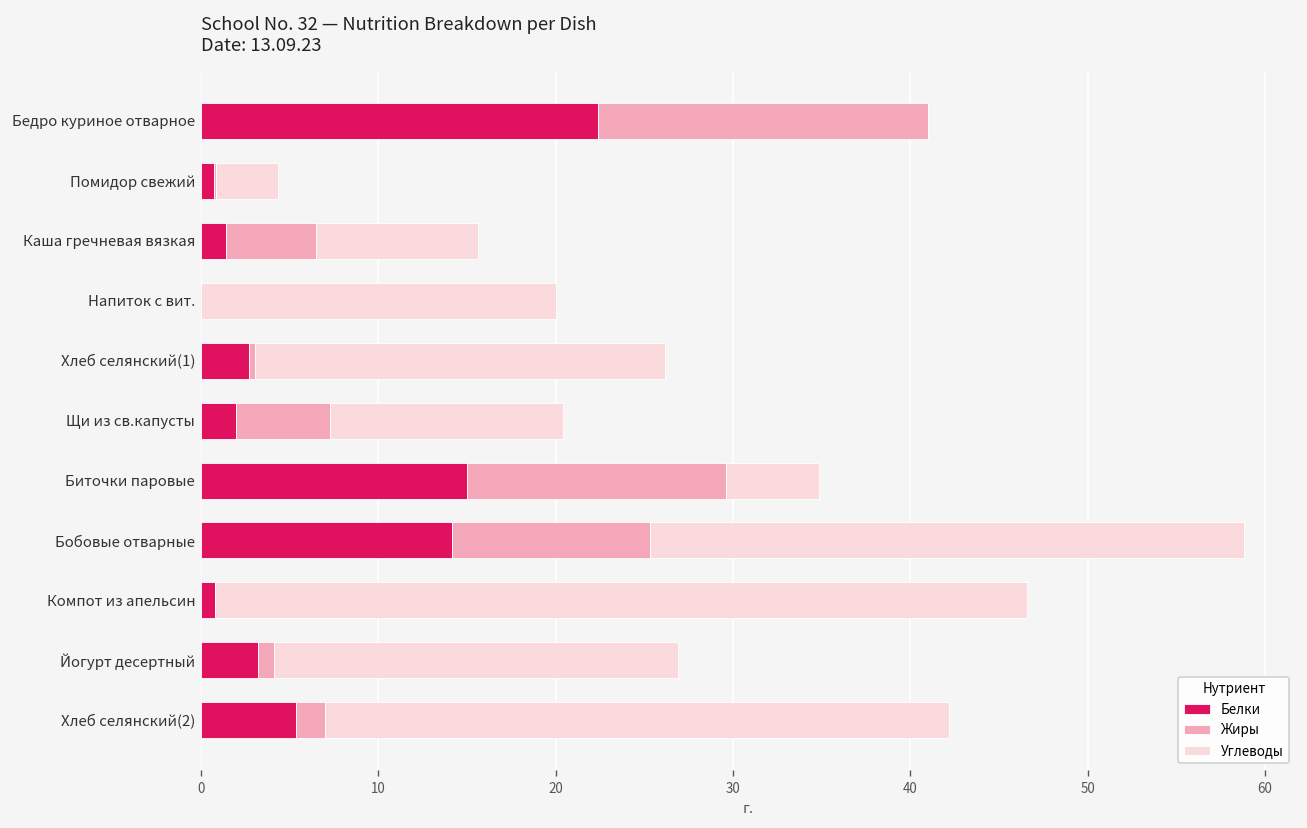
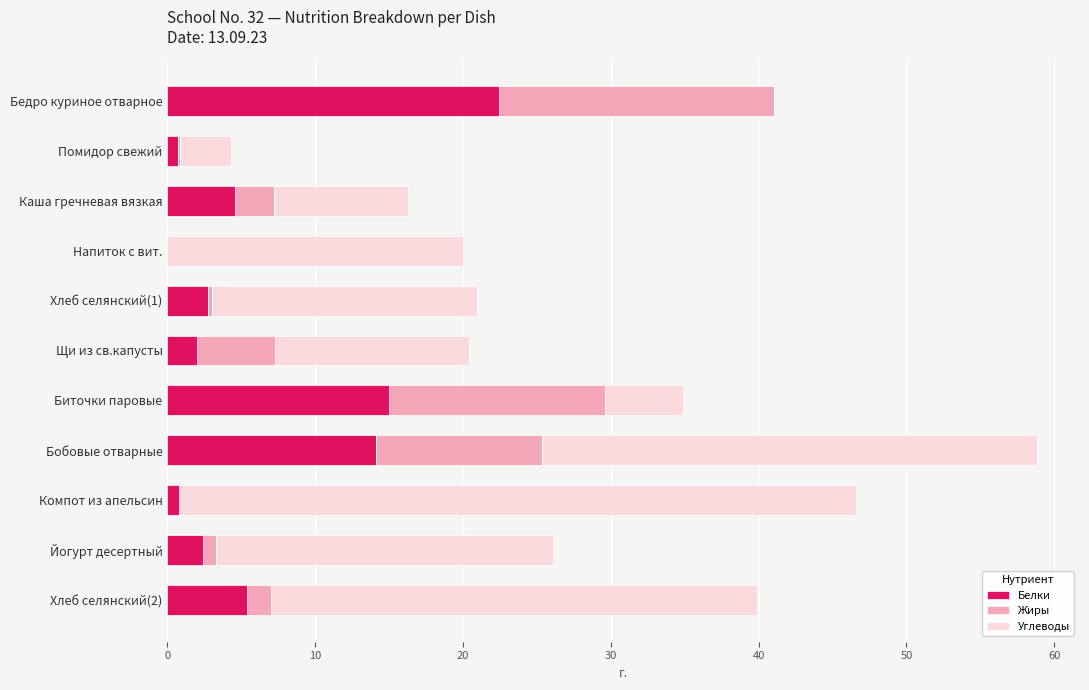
  {
    "Белки": {
      "Бедро куриное отварное": 22.4,
      "Помидор свежий": 0.7,
-     "Каша гречневая вязкая": 1.4,
+     "Каша гречневая вязкая": 4.6,
      "Напиток с вит.": 0.0,
      "Хлеб селянский(1)": 2.7,
      "Щи из св.капусты": 2.0,
      "Биточки паровые": 15.0,
      "Бобовые отварные": 14.1,
      "Компот из апельсин": 0.8,
-     "Йогурт десертный": 3.2,
+     "Йогурт десертный": 2.4,
      "Хлеб селянский(2)": 5.4
    },
    "Жиры": {
      "Бедро куриное отварное": 18.6,
-     "Каша гречневая вязкая": 5.1,
+     "Каша гречневая вязкая": 2.6,
      "Напиток с вит.": 0.0,
      "Хлеб селянский(1)": 0.3,
      "Щи из св.капусты": 5.3,
      "Биточки паровые": 14.6,
      "Бобовые отварные": 11.2,
      "Компот из апельсин": 0.0,
      "Йогурт десертный": 0.9,
      "Хлеб селянский(2)": 1.6
    },
    "Углеводы": {
      "Бедро куриное отварное": 0.0,
      "Помидор свежий": 3.5,
      "Каша гречневая вязкая": 9.1,
      "Напиток с вит.": 20.0,
-     "Хлеб селянский(1)": 23.1,
+     "Хлеб селянский(1)": 17.9,
      "Щи из св.капусты": 13.1,
      "Биточки паровые": 5.3,
      "Бобовые отварные": 33.5,
      "Компот из апельсин": 45.8,
      "Йогурт десертный": 22.8,
-     "Хлеб селянский(2)": 35.2
+     "Хлеб селянский(2)": 32.9
    }
  }
